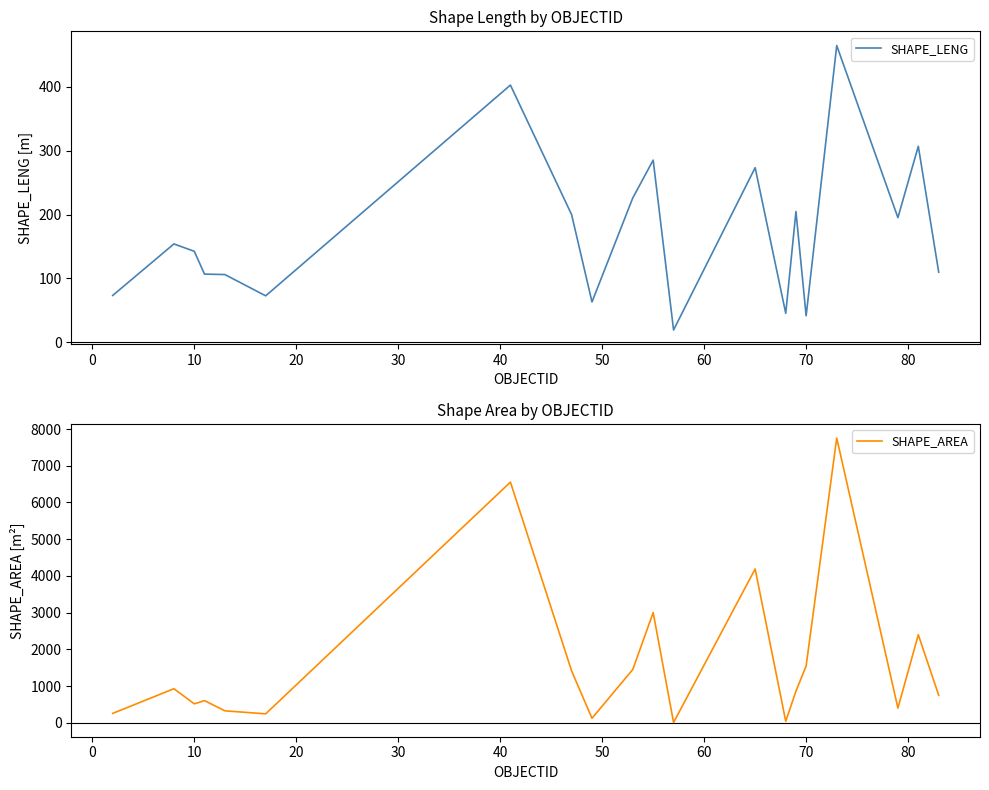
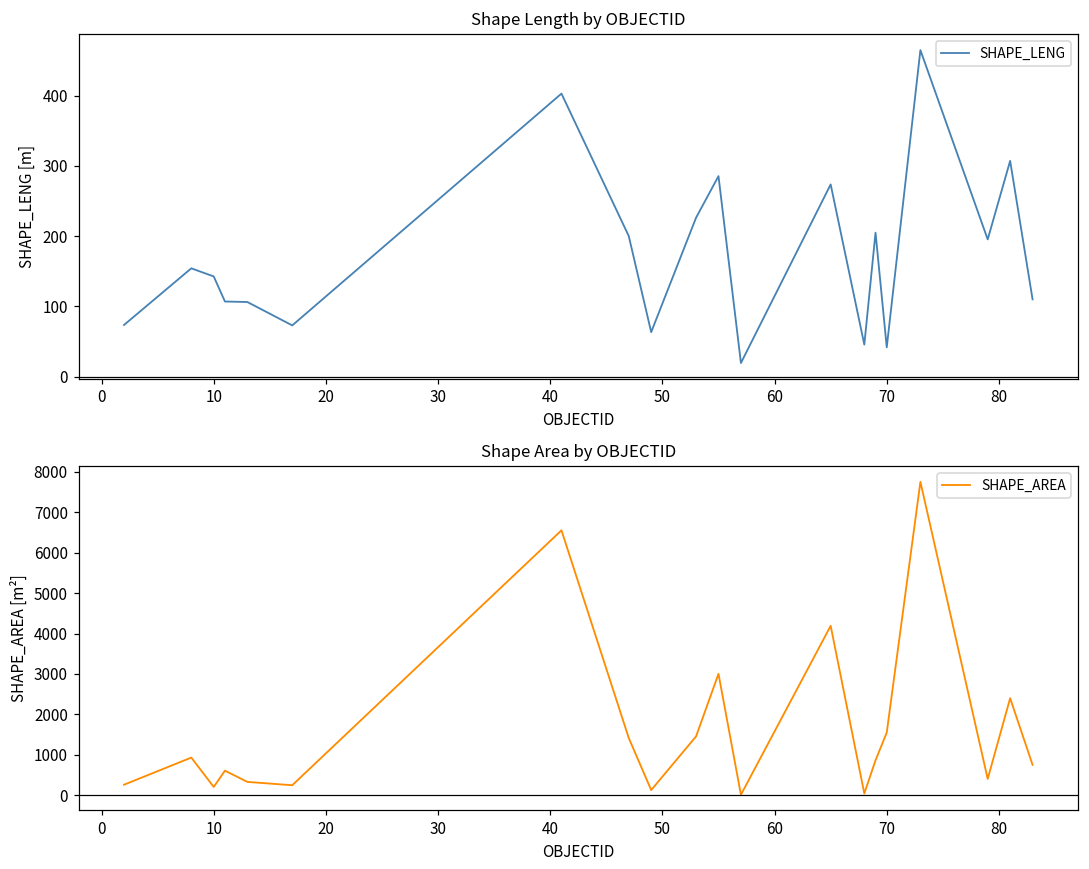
  {
    "Shape Length by OBJECTID": {
      "10": 140,
      "70": 40
    },
    "Shape Area by OBJECTID": {
-     "10": 500,
+     "10": 200,
      "70": 1500
    }
  }
